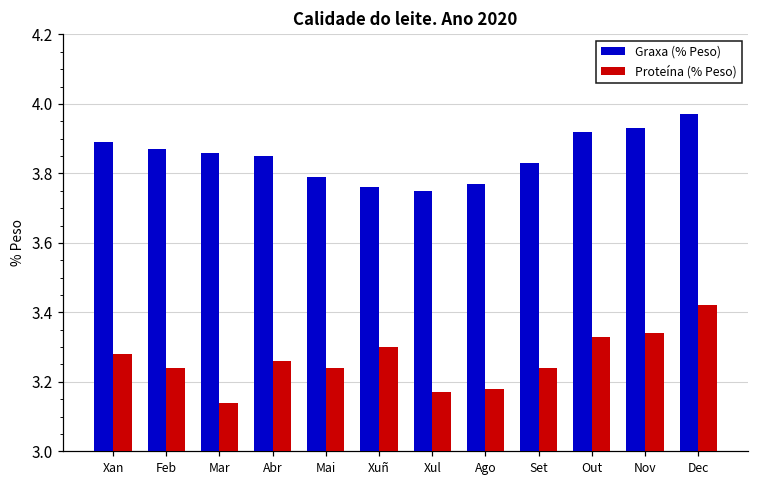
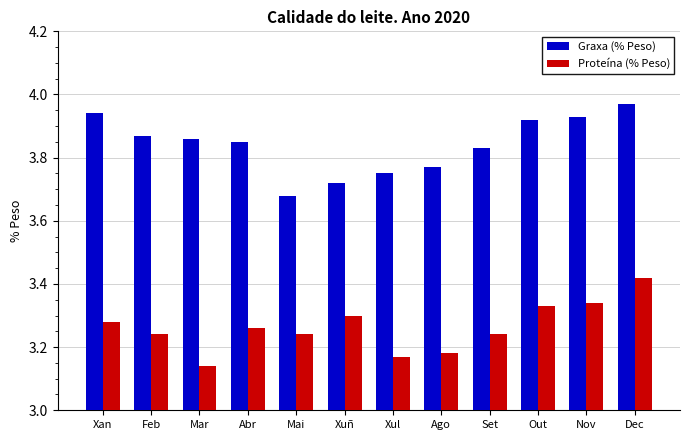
  {
    "Graxa (% Peso)": {
-     "Xan": 3.89,
+     "Xan": 3.94,
      "Feb": 3.87,
      "Mar": 3.86,
      "Abr": 3.85,
-     "Mai": 3.79,
-     "Xuñ": 3.76,
+     "Mai": 3.68,
+     "Xuñ": 3.72,
      "Xul": 3.75,
      "Ago": 3.77,
      "Set": 3.83,
      "Out": 3.92,
      "Nov": 3.93,
      "Dec": 3.97
    },
    "Proteína (% Peso)": {
      "Xan": 3.28,
      "Feb": 3.24,
      "Mar": 3.14,
      "Abr": 3.26,
      "Mai": 3.24,
      "Xuñ": 3.30,
      "Xul": 3.17,
      "Ago": 3.18,
      "Set": 3.24,
      "Out": 3.33,
      "Nov": 3.34,
      "Dec": 3.42
    }
  }
